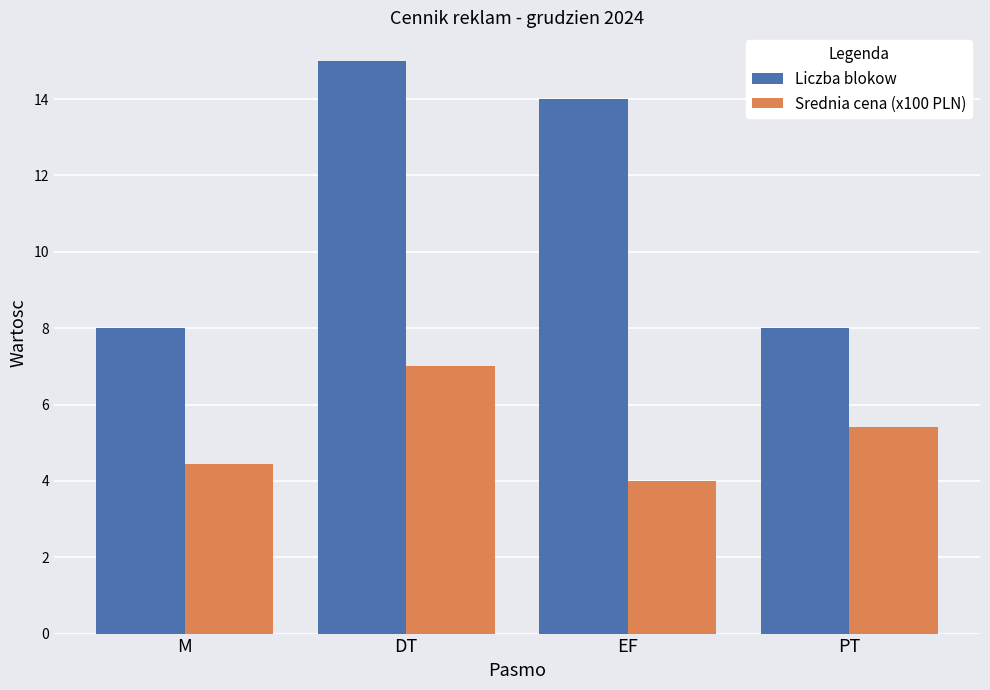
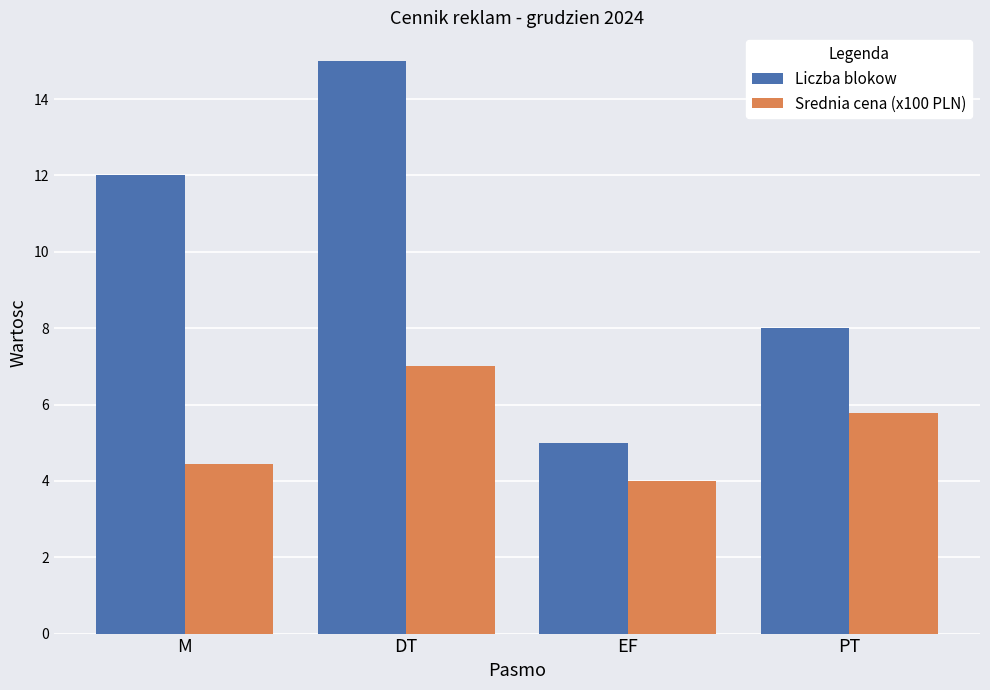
  {
    "Liczba blokow": {
-     "M": 8,
+     "M": 12,
      "DT": 15,
-     "EF": 14,
+     "EF": 5,
      "PT": 8
    },
    "Srednia cena (x100 PLN)": {
      "M": 4.4,
      "DT": 7.0,
      "EF": 4.0,
-     "PT": 5.4
+     "PT": 5.8
    }
  }
